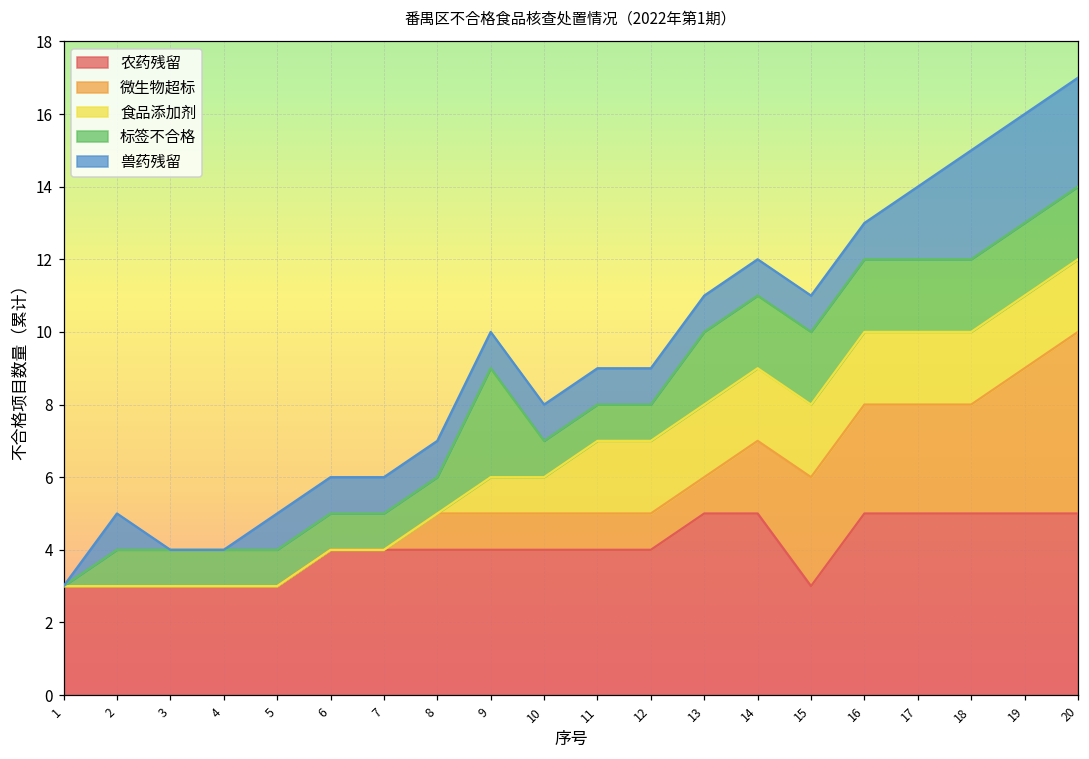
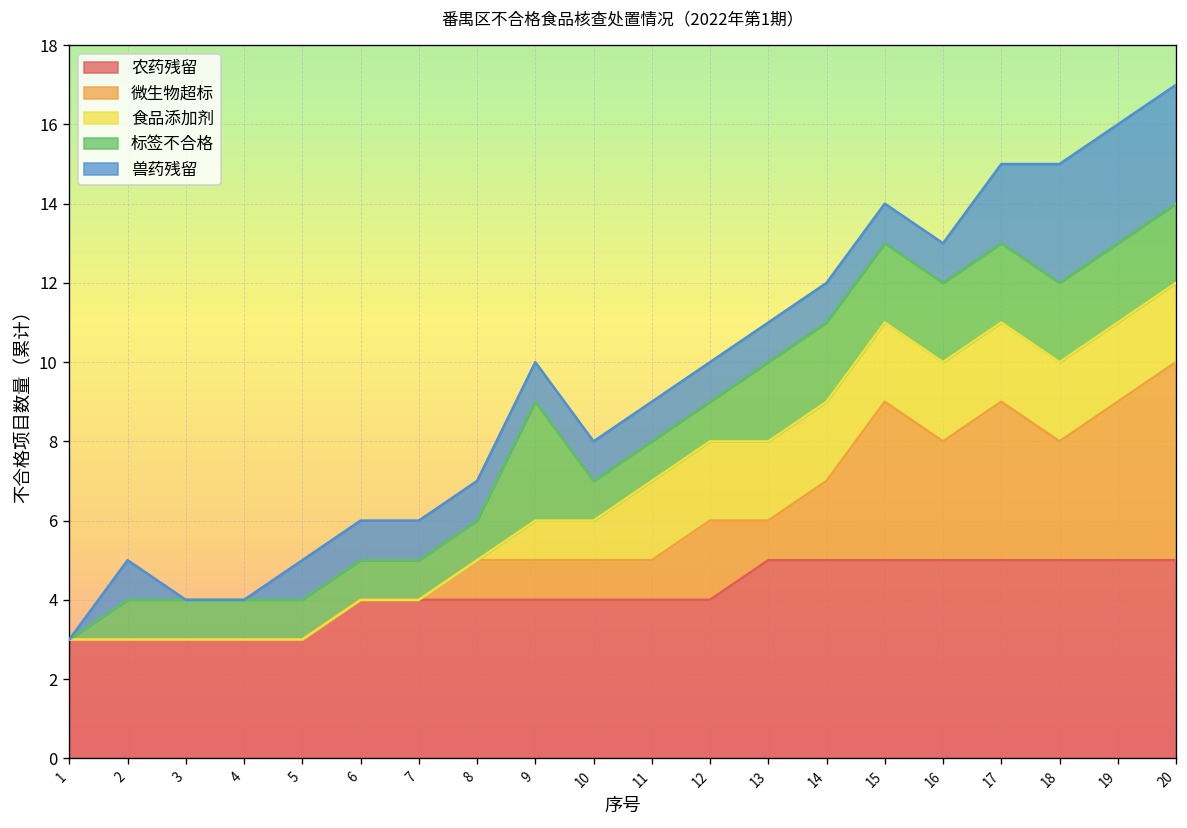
  {
    "农药残留": {
      "8": 4,
      "9": 4,
      "10": 4,
      "11": 4,
      "12": 4,
      "13": 5,
      "14": 5,
-     "15": 3,
+     "15": 5,
      "16": 5,
      "17": 5,
      "18": 5,
      "19": 5,
      "20": 5
    },
    "微生物超标": {
      "9": 5,
      "10": 5,
      "11": 5,
-     "12": 1,
+     "12": 2,
      "13": 6,
      "14": 7,
-     "15": 3,
+     "15": 4,
      "16": 8,
-     "17": 3,
+     "17": 4,
      "18": 8,
      "19": 9,
      "20": 10
    },
    "食品添加剂": {
      "9": 6,
      "10": 6,
      "11": 7,
      "13": 8,
      "14": 9,
      "16": 10,
      "18": 10,
      "19": 11,
      "20": 12
    },
    "标签不合格": {
      "2": 4,
      "5": 4,
      "6": 5,
      "7": 5,
      "8": 6,
      "9": 9,
      "10": 7,
      "11": 8,
      "13": 10,
      "14": 11,
      "16": 12,
      "18": 12,
      "19": 13,
      "20": 14
    },
    "兽药残留": {
      "2": 5,
      "5": 5,
      "6": 6,
      "7": 6,
      "8": 7,
      "9": 10,
      "10": 8,
      "11": 9,
      "13": 11,
      "14": 12,
      "16": 13,
      "18": 15,
      "19": 16,
      "20": 17
    }
  }
